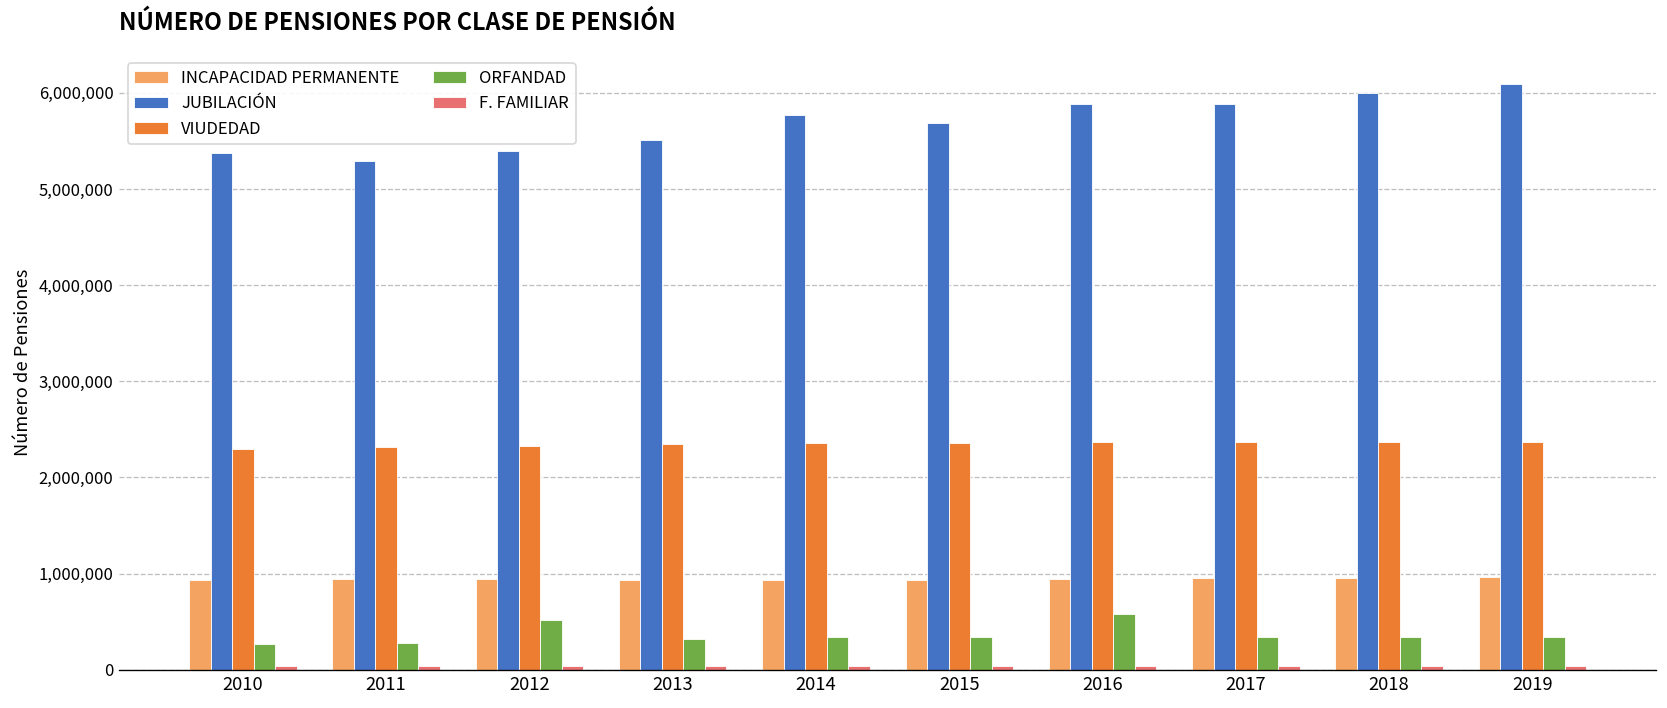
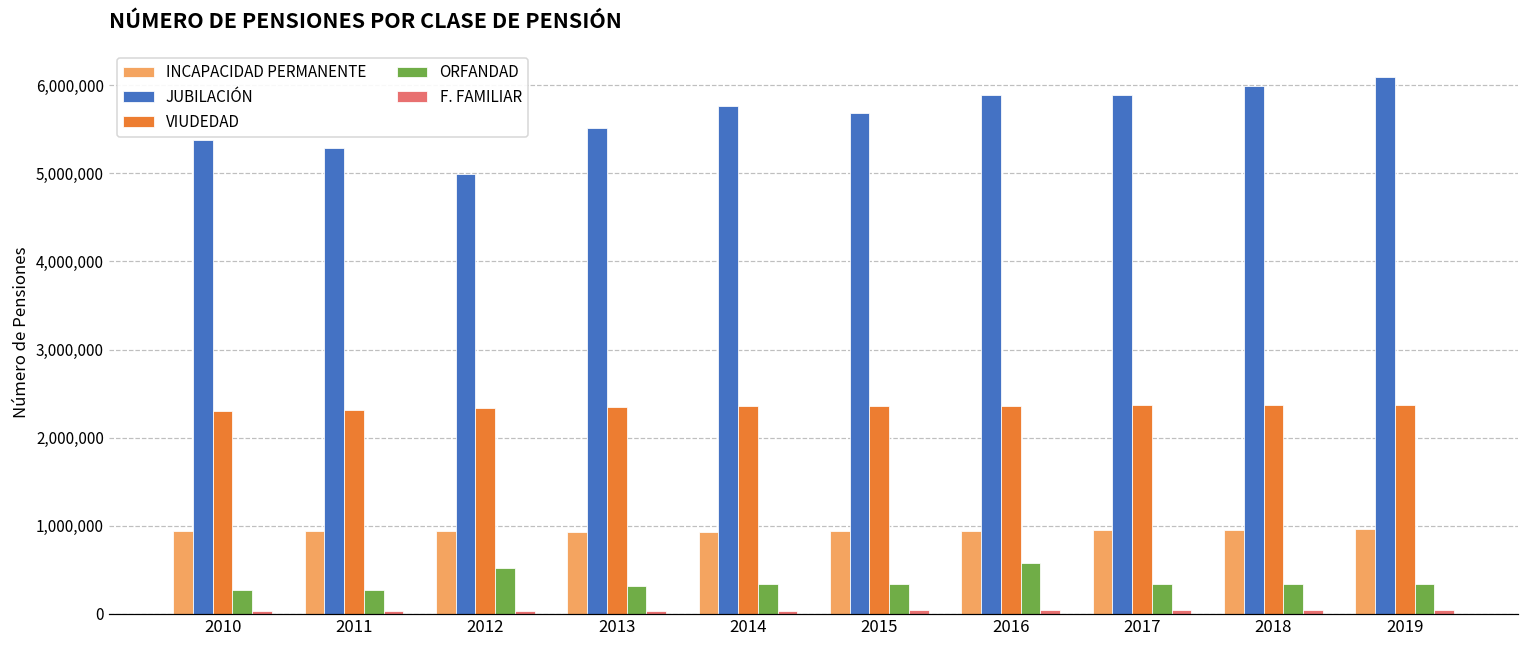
  {
    "JUBILACIÓN": {
      "2010": "5,400,000",
      "2011": "5,300,000",
-     "2012": "5,400,000",
+     "2012": "5,000,000",
      "2013": "5,500,000",
      "2014": "5,800,000",
      "2015": "5,700,000",
      "2016": "5,900,000",
      "2017": "5,900,000",
      "2018": "6,000,000",
      "2019": "6,100,000"
    },
    "VIUDEDAD": {
      "2010": "2,300,000",
      "2011": "2,300,000",
      "2012": "2,300,000",
      "2013": "2,300,000",
      "2014": "2,400,000",
      "2015": "2,400,000",
      "2016": "2,400,000",
      "2017": "2,400,000",
      "2018": "2,400,000",
      "2019": "2,400,000"
    },
    "ORFANDAD": {
      "2010": "300,000",
      "2011": "300,000",
      "2012": "500,000",
      "2013": "300,000",
      "2014": "300,000",
      "2015": "300,000",
      "2016": "600,000",
      "2017": "300,000",
      "2018": "300,000",
      "2019": "300,000"
    }
  }
